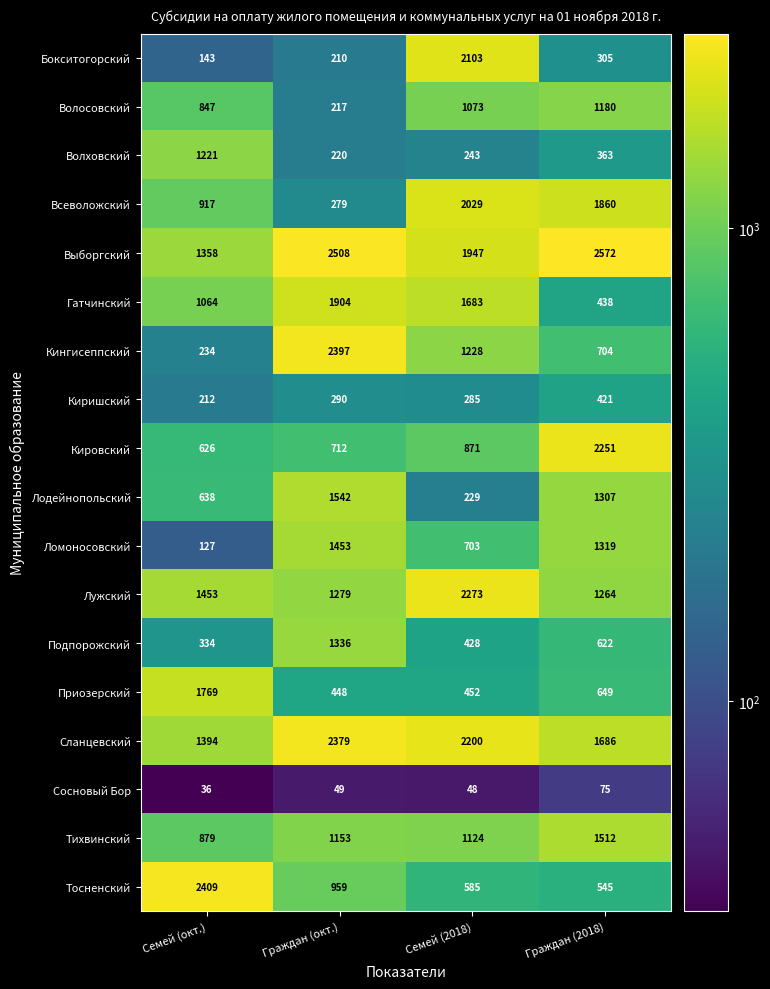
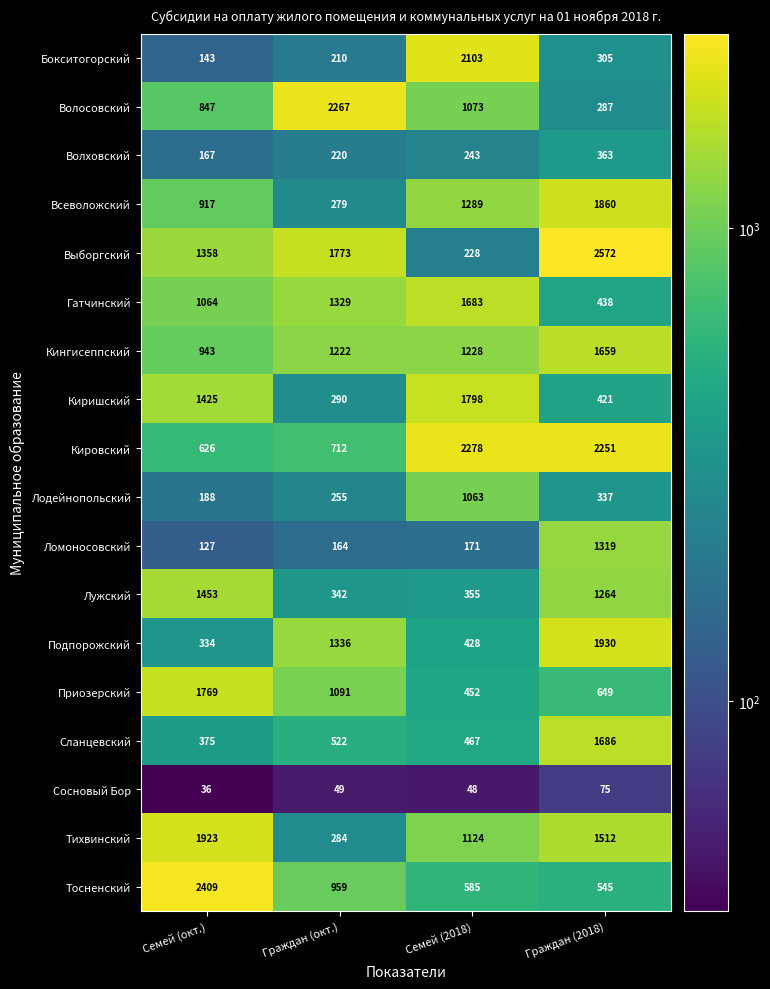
  {
    "Бокситогорский": {
      "Семей (окт.)": 143,
      "Граждан (окт.)": 210,
      "Семей (2018)": 2103,
      "Граждан (2018)": 305
    },
    "Волосовский": {
      "Семей (окт.)": 847,
-     "Граждан (окт.)": 217,
+     "Граждан (окт.)": 2267,
      "Семей (2018)": 1073,
-     "Граждан (2018)": 1180
+     "Граждан (2018)": 287
    },
    "Волховский": {
-     "Семей (окт.)": 1221,
+     "Семей (окт.)": 167,
      "Граждан (окт.)": 220,
      "Семей (2018)": 243,
      "Граждан (2018)": 363
    },
    "Всеволожский": {
      "Семей (окт.)": 917,
      "Граждан (окт.)": 279,
-     "Семей (2018)": 2029,
+     "Семей (2018)": 1289,
      "Граждан (2018)": 1860
    },
    "Выборгский": {
      "Семей (окт.)": 1358,
-     "Граждан (окт.)": 2508,
-     "Семей (2018)": 1947,
+     "Граждан (окт.)": 1773,
+     "Семей (2018)": 228,
      "Граждан (2018)": 2572
    },
    "Гатчинский": {
      "Семей (окт.)": 1064,
-     "Граждан (окт.)": 1904,
+     "Граждан (окт.)": 1329,
      "Семей (2018)": 1683,
      "Граждан (2018)": 438
    },
    "Кингисеппский": {
-     "Семей (окт.)": 234,
-     "Граждан (окт.)": 2397,
+     "Семей (окт.)": 943,
+     "Граждан (окт.)": 1222,
      "Семей (2018)": 1228,
-     "Граждан (2018)": 704
+     "Граждан (2018)": 1659
    },
    "Киришский": {
-     "Семей (окт.)": 212,
+     "Семей (окт.)": 1425,
      "Граждан (окт.)": 290,
-     "Семей (2018)": 285,
+     "Семей (2018)": 1798,
      "Граждан (2018)": 421
    },
    "Кировский": {
      "Семей (окт.)": 626,
      "Граждан (окт.)": 712,
-     "Семей (2018)": 871,
+     "Семей (2018)": 2278,
      "Граждан (2018)": 2251
    },
    "Лодейнопольский": {
-     "Семей (окт.)": 638,
-     "Граждан (окт.)": 1542,
-     "Семей (2018)": 229,
-     "Граждан (2018)": 1307
+     "Семей (окт.)": 188,
+     "Граждан (окт.)": 255,
+     "Семей (2018)": 1063,
+     "Граждан (2018)": 337
    },
    "Ломоносовский": {
      "Семей (окт.)": 127,
-     "Граждан (окт.)": 1453,
-     "Семей (2018)": 703,
+     "Граждан (окт.)": 164,
+     "Семей (2018)": 171,
      "Граждан (2018)": 1319
    },
    "Лужский": {
      "Семей (окт.)": 1453,
-     "Граждан (окт.)": 1279,
-     "Семей (2018)": 2273,
+     "Граждан (окт.)": 342,
+     "Семей (2018)": 355,
      "Граждан (2018)": 1264
    },
    "Подпорожский": {
      "Семей (окт.)": 334,
      "Граждан (окт.)": 1336,
      "Семей (2018)": 428,
-     "Граждан (2018)": 622
+     "Граждан (2018)": 1930
    },
    "Приозерский": {
      "Семей (окт.)": 1769,
-     "Граждан (окт.)": 448,
+     "Граждан (окт.)": 1091,
      "Семей (2018)": 452,
      "Граждан (2018)": 649
    },
    "Сланцевский": {
-     "Семей (окт.)": 1394,
-     "Граждан (окт.)": 2379,
-     "Семей (2018)": 2200,
+     "Семей (окт.)": 375,
+     "Граждан (окт.)": 522,
+     "Семей (2018)": 467,
      "Граждан (2018)": 1686
    },
    "Сосновый Бор": {
      "Семей (окт.)": 36,
      "Граждан (окт.)": 49,
      "Семей (2018)": 48,
      "Граждан (2018)": 75
    },
    "Тихвинский": {
-     "Семей (окт.)": 879,
-     "Граждан (окт.)": 1153,
+     "Семей (окт.)": 1923,
+     "Граждан (окт.)": 284,
      "Семей (2018)": 1124,
      "Граждан (2018)": 1512
    },
    "Тосненский": {
      "Семей (окт.)": 2409,
      "Граждан (окт.)": 959,
      "Семей (2018)": 585,
      "Граждан (2018)": 545
    }
  }
